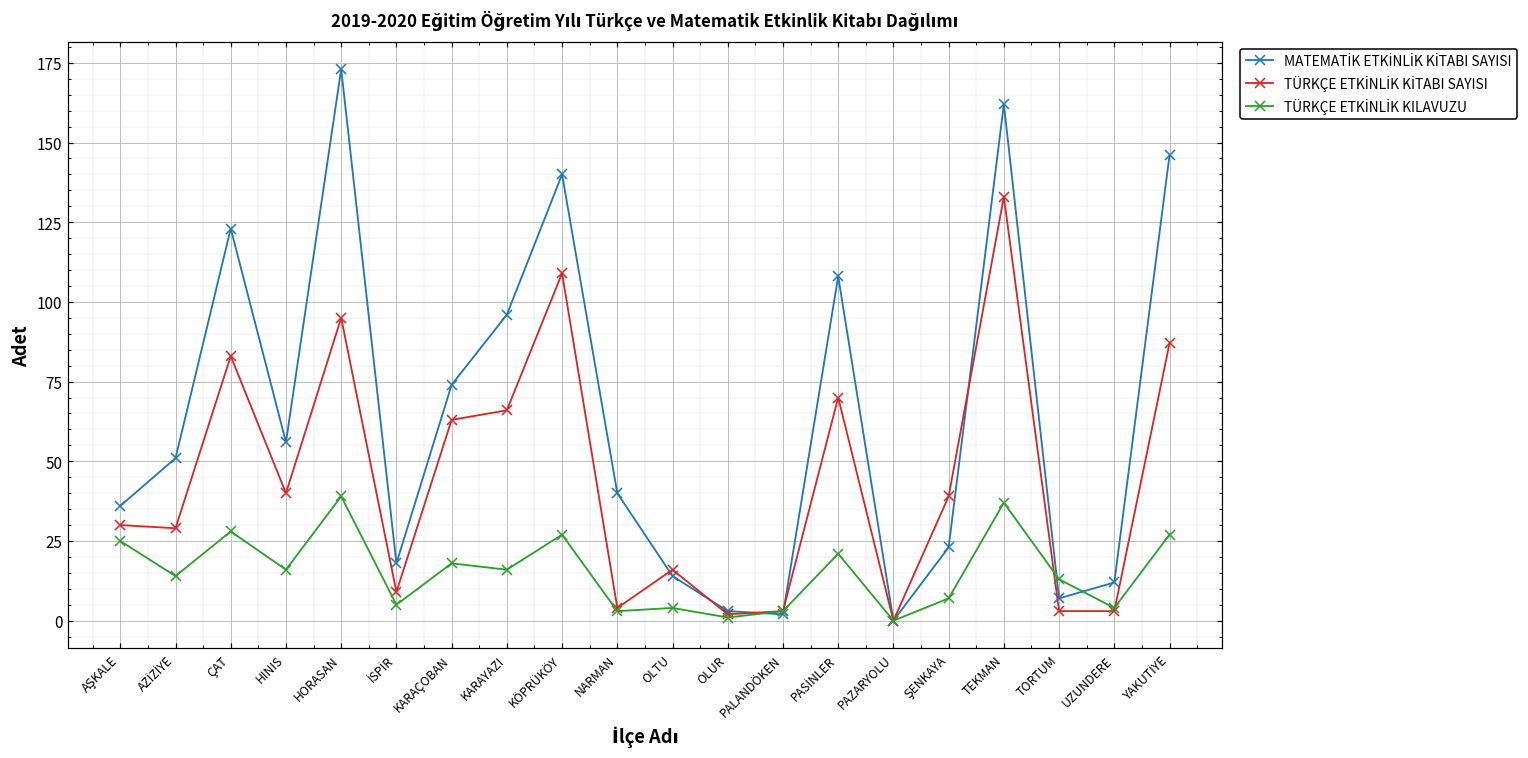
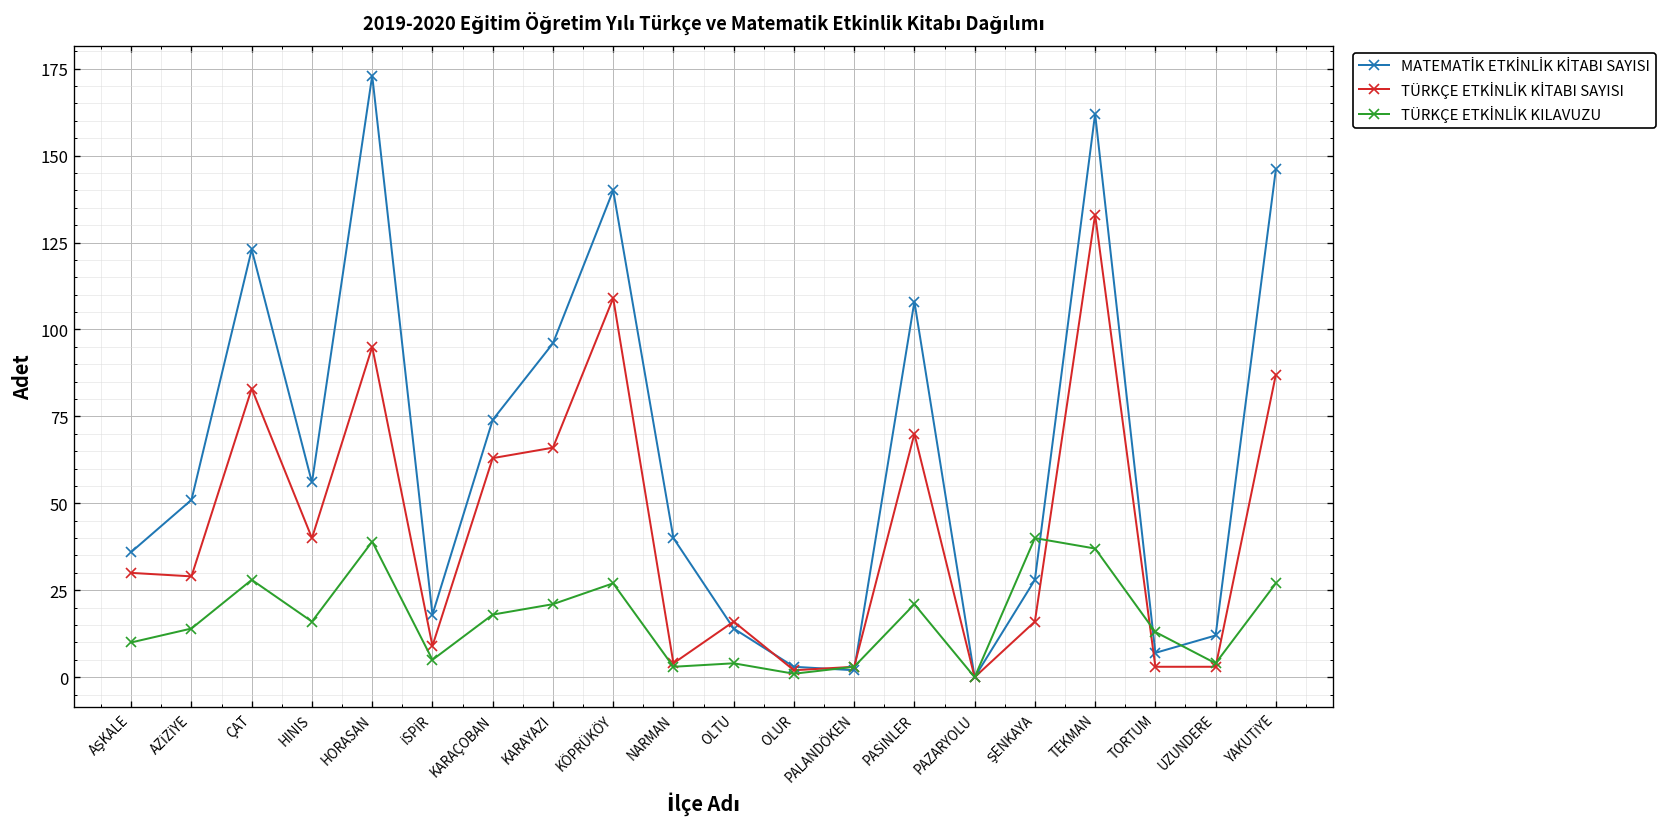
  {
    "MATEMATİK ETKİNLİK KİTABI SAYISI": {
      "AŞKALE": 36,
      "AZİZİYE": 51,
      "ÇAT": 123,
      "HINIS": 56,
      "HORASAN": 173,
      "İSPİR": 18,
      "KARAÇOBAN": 74,
      "KARAYAZI": 96,
      "KÖPRÜKÖY": 140,
      "NARMAN": 40,
      "OLTU": 14,
      "OLUR": 3,
      "PALANDÖKEN": 2,
      "PASİNLER": 108,
-     "ŞENKAYA": 23,
+     "ŞENKAYA": 28,
      "TEKMAN": 162,
      "TORTUM": 7,
      "UZUNDERE": 12,
      "YAKUTİYE": 146
    },
    "TÜRKÇE ETKİNLİK KİTABI SAYISI": {
      "AŞKALE": 30,
      "AZİZİYE": 29,
      "ÇAT": 83,
      "HINIS": 40,
      "HORASAN": 95,
      "İSPİR": 9,
      "KARAÇOBAN": 63,
      "KARAYAZI": 66,
      "KÖPRÜKÖY": 109,
      "NARMAN": 4,
      "OLTU": 16,
      "OLUR": 2,
      "PASİNLER": 70,
-     "ŞENKAYA": 39,
+     "ŞENKAYA": 16,
      "TEKMAN": 133,
      "TORTUM": 3,
      "UZUNDERE": 3,
      "YAKUTİYE": 87
    },
    "TÜRKÇE ETKİNLİK KILAVUZU": {
-     "AŞKALE": 25,
+     "AŞKALE": 10,
      "AZİZİYE": 14,
      "ÇAT": 28,
      "HINIS": 16,
      "HORASAN": 39,
      "İSPİR": 5,
      "KARAÇOBAN": 18,
-     "KARAYAZI": 16,
+     "KARAYAZI": 21,
      "KÖPRÜKÖY": 27,
      "NARMAN": 3,
      "OLTU": 4,
      "OLUR": 1,
      "PASİNLER": 21,
-     "ŞENKAYA": 7,
+     "ŞENKAYA": 40,
      "TEKMAN": 37,
      "TORTUM": 13,
      "UZUNDERE": 4,
      "YAKUTİYE": 27
    }
  }
